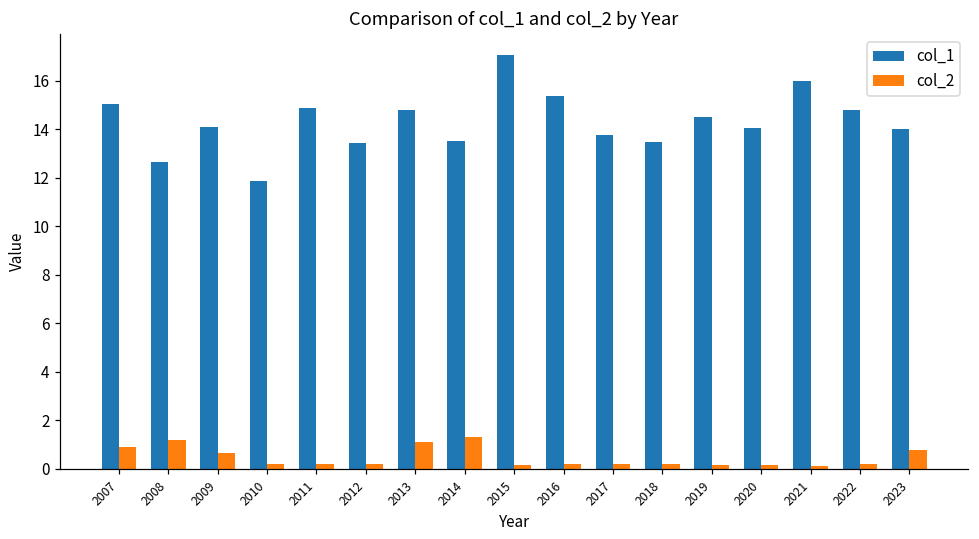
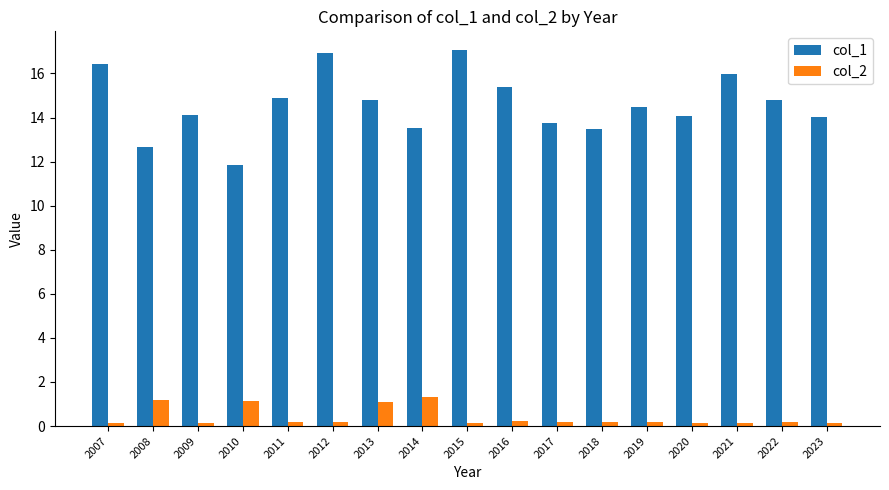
  {
    "col_1": {
-     "2007": 15.0,
+     "2007": 16.4,
      "2008": 12.7,
      "2009": 14.1,
      "2010": 11.9,
      "2011": 14.9,
-     "2012": 13.4,
+     "2012": 16.9,
      "2013": 14.8,
      "2014": 13.5,
      "2015": 17.1,
      "2016": 15.4,
      "2017": 13.7,
      "2018": 13.5,
      "2019": 14.5,
      "2020": 14.1,
      "2021": 16.0,
      "2022": 14.8,
      "2023": 14.0
    },
    "col_2": {
-     "2007": 0.9,
+     "2007": 0.1,
      "2008": 1.2,
-     "2009": 0.6,
-     "2010": 0.2,
+     "2009": 0.2,
+     "2010": 1.1,
      "2011": 0.2,
      "2012": 0.2,
      "2013": 1.1,
      "2014": 1.3,
      "2015": 0.2,
      "2016": 0.2,
      "2017": 0.2,
      "2018": 0.2,
      "2019": 0.2,
      "2020": 0.2,
      "2021": 0.1,
      "2022": 0.2,
-     "2023": 0.8
+     "2023": 0.2
    }
  }
